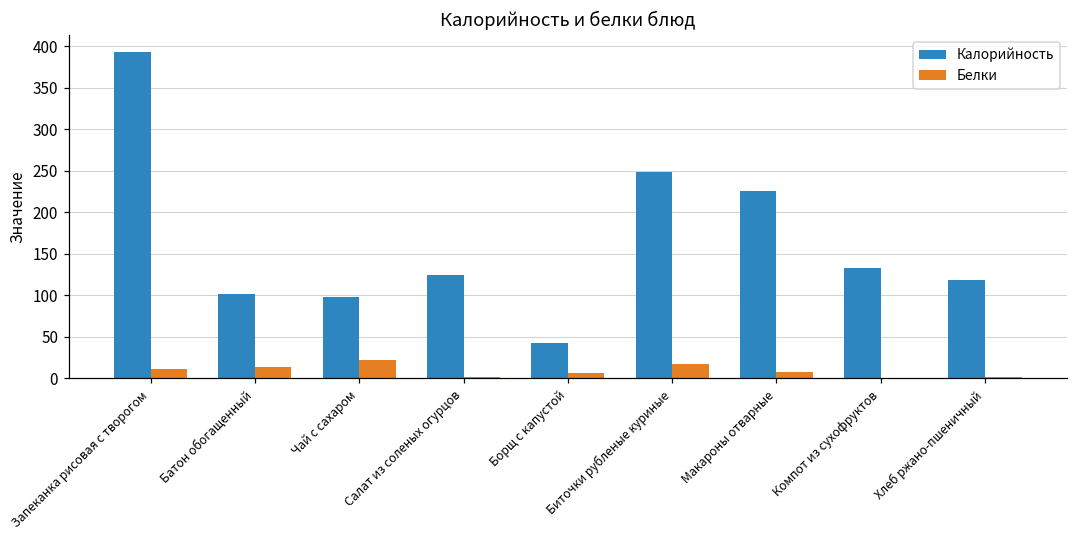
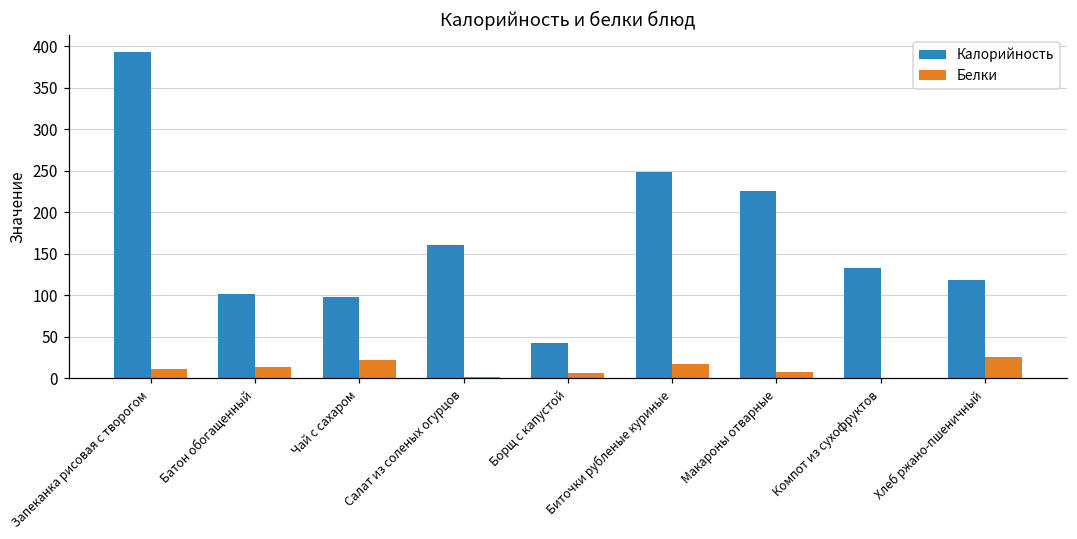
  {
    "Калорийность": {
      "Запеканка рисовая с творогом": 390,
      "Батон обогащенный": 100,
      "Чай с сахаром": 100,
-     "Салат из соленых огурцов": 130,
+     "Салат из соленых огурцов": 160,
      "Борщ с капустой": 40,
      "Биточки рубленые куриные": 250,
      "Макароны отварные": 230,
      "Компот из сухофруктов": 130,
      "Хлеб ржано-пшеничный": 120
    },
    "Белки": {
      "Запеканка рисовая с творогом": 10,
      "Батон обогащенный": 10,
      "Чай с сахаром": 20,
      "Борщ с капустой": 10,
      "Биточки рубленые куриные": 20,
      "Макароны отварные": 10,
-     "Хлеб ржано-пшеничный": 0
+     "Хлеб ржано-пшеничный": 30
    }
  }
